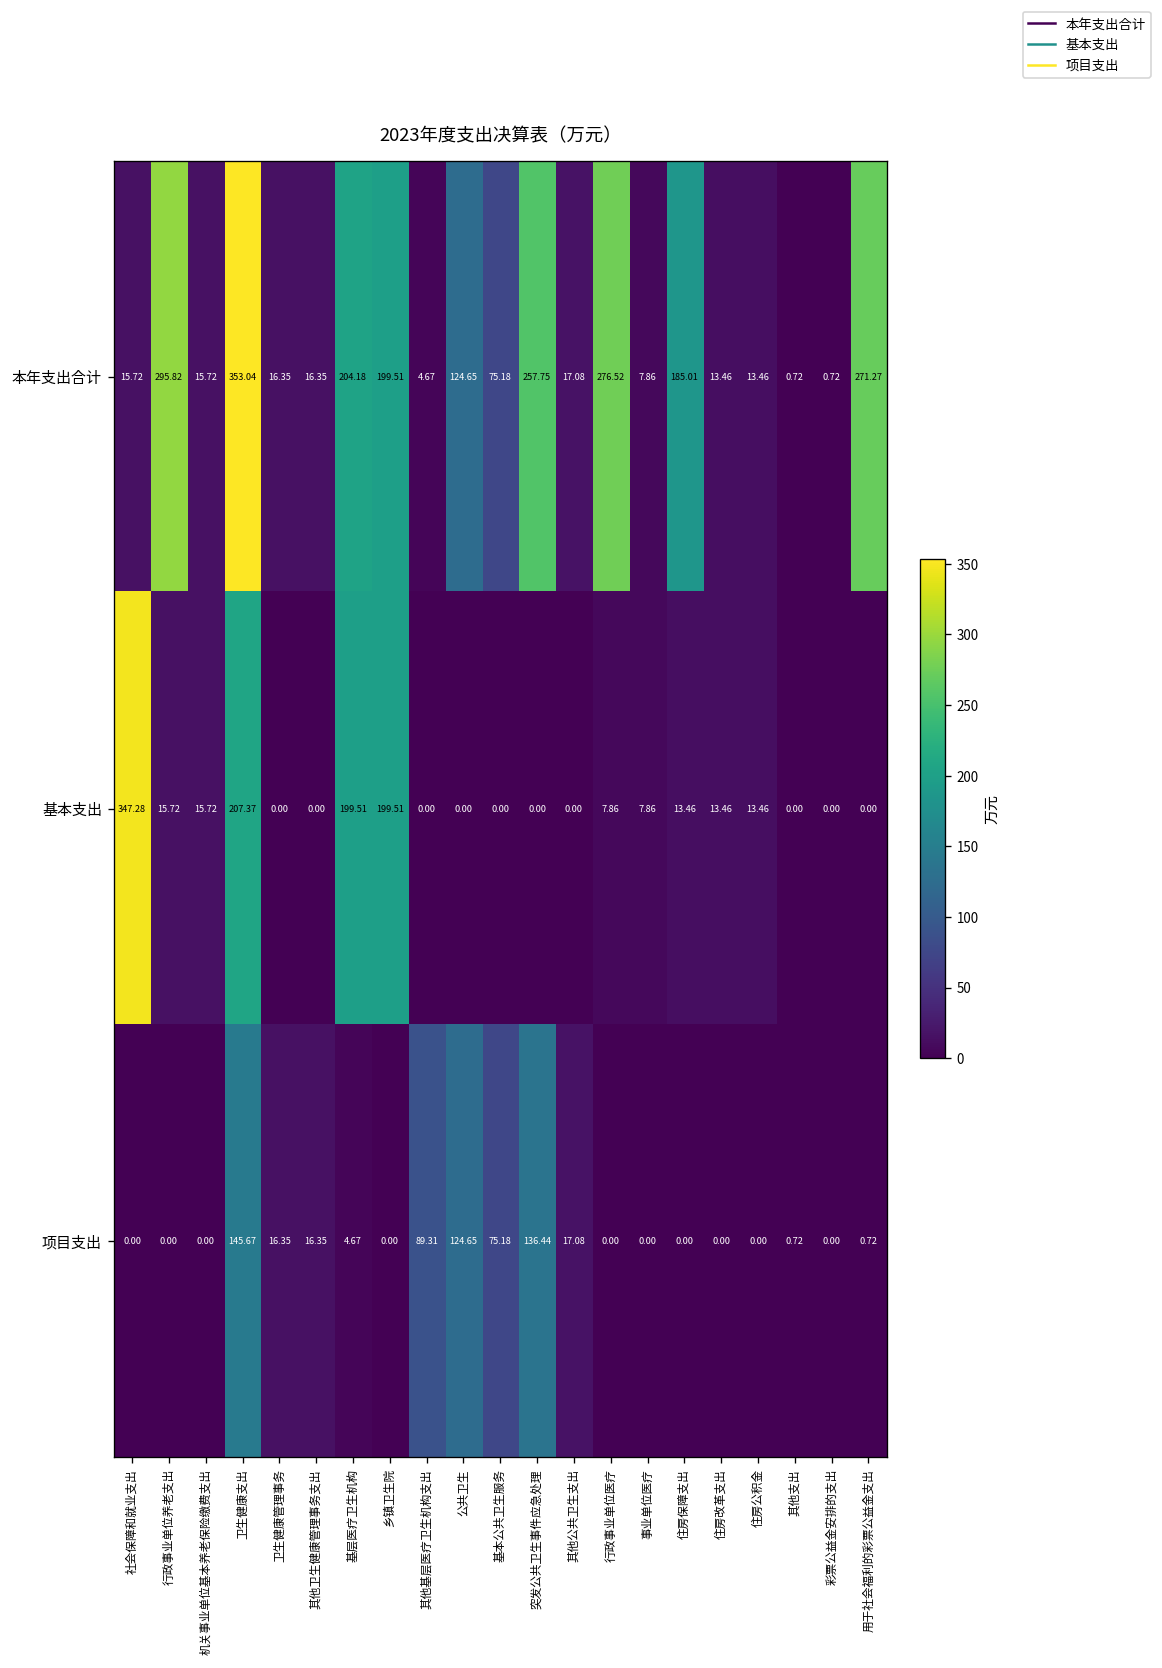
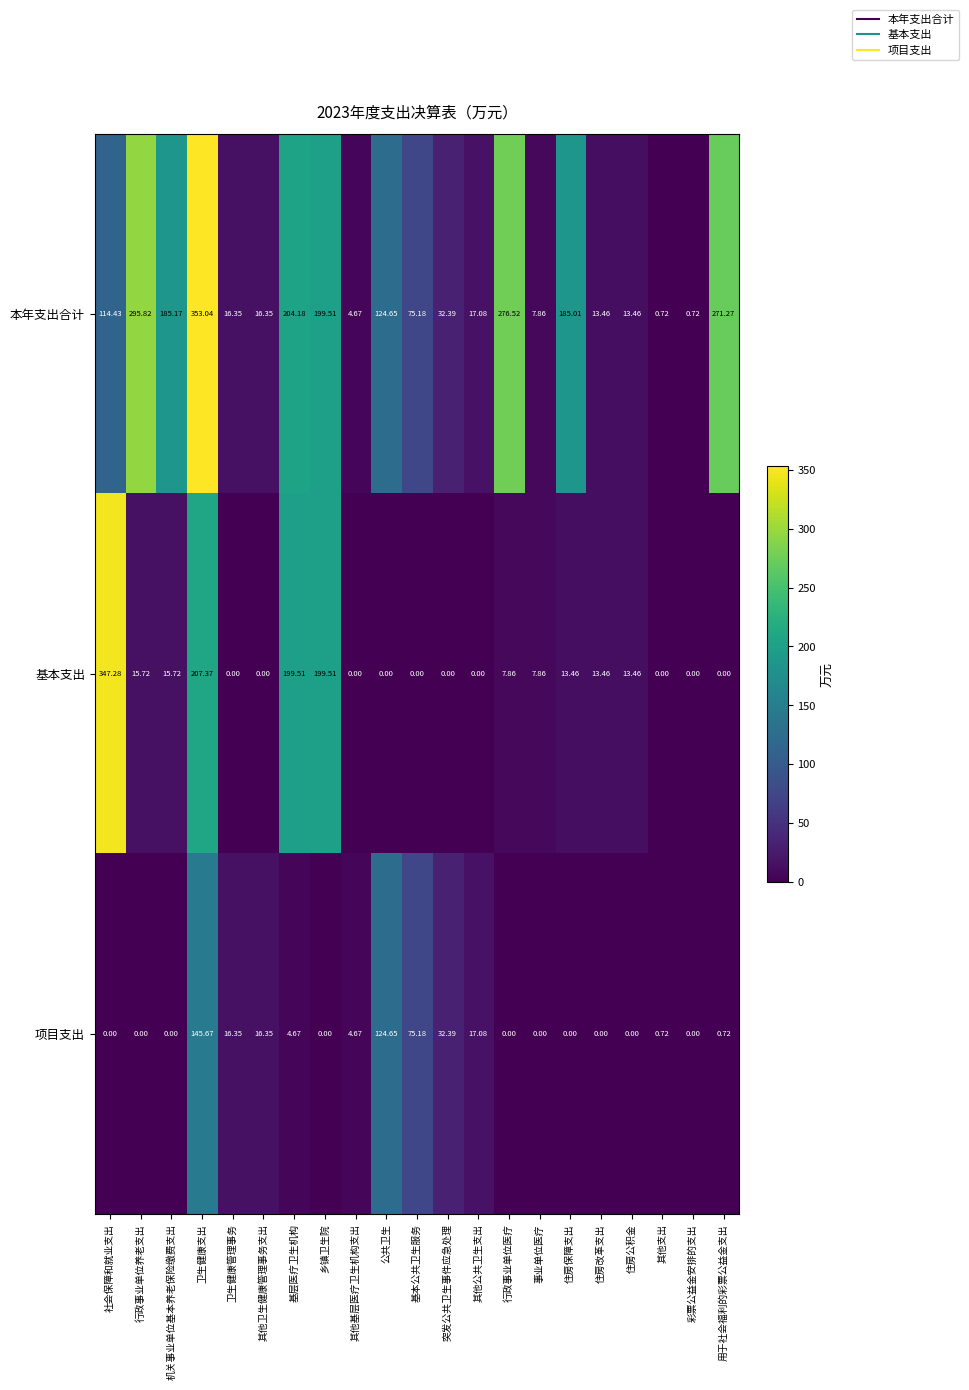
  {
    "本年支出合计": {
-     "社会保障和就业支出": 15.72,
+     "社会保障和就业支出": 114.43,
      "行政事业单位养老支出": 295.82,
-     "机关事业单位基本养老保险缴费支出": 15.72,
+     "机关事业单位基本养老保险缴费支出": 185.17,
      "卫生健康支出": 353.04,
      "卫生健康管理事务": 16.35,
      "其他卫生健康管理事务支出": 16.35,
      "基层医疗卫生机构": 204.18,
      "乡镇卫生院": 199.51,
      "其他基层医疗卫生机构支出": 4.67,
      "公共卫生": 124.65,
      "基本公共卫生服务": 75.18,
-     "突发公共卫生事件应急处理": 257.75,
+     "突发公共卫生事件应急处理": 32.39,
      "其他公共卫生支出": 17.08,
      "行政事业单位医疗": 276.52,
      "事业单位医疗": 7.86,
      "住房保障支出": 185.01,
      "住房改革支出": 13.46,
      "住房公积金": 13.46,
      "其他支出": 0.72,
      "彩票公益金安排的支出": 0.72,
      "用于社会福利的彩票公益金支出": 271.27
    },
    "基本支出": {
      "社会保障和就业支出": 347.28,
      "行政事业单位养老支出": 15.72,
      "机关事业单位基本养老保险缴费支出": 15.72,
      "卫生健康支出": 207.37,
      "卫生健康管理事务": 0.00,
      "其他卫生健康管理事务支出": 0.00,
      "基层医疗卫生机构": 199.51,
      "乡镇卫生院": 199.51,
      "其他基层医疗卫生机构支出": 0.00,
      "公共卫生": 0.00,
      "基本公共卫生服务": 0.00,
      "突发公共卫生事件应急处理": 0.00,
      "其他公共卫生支出": 0.00,
      "行政事业单位医疗": 7.86,
      "事业单位医疗": 7.86,
      "住房保障支出": 13.46,
      "住房改革支出": 13.46,
      "住房公积金": 13.46,
      "其他支出": 0.00,
      "彩票公益金安排的支出": 0.00,
      "用于社会福利的彩票公益金支出": 0.00
    },
    "项目支出": {
      "社会保障和就业支出": 0.00,
      "行政事业单位养老支出": 0.00,
      "机关事业单位基本养老保险缴费支出": 0.00,
      "卫生健康支出": 145.67,
      "卫生健康管理事务": 16.35,
      "其他卫生健康管理事务支出": 16.35,
      "基层医疗卫生机构": 4.67,
      "乡镇卫生院": 0.00,
-     "其他基层医疗卫生机构支出": 89.31,
+     "其他基层医疗卫生机构支出": 4.67,
      "公共卫生": 124.65,
      "基本公共卫生服务": 75.18,
-     "突发公共卫生事件应急处理": 136.44,
+     "突发公共卫生事件应急处理": 32.39,
      "其他公共卫生支出": 17.08,
      "行政事业单位医疗": 0.00,
      "事业单位医疗": 0.00,
      "住房保障支出": 0.00,
      "住房改革支出": 0.00,
      "住房公积金": 0.00,
      "其他支出": 0.72,
      "彩票公益金安排的支出": 0.00,
      "用于社会福利的彩票公益金支出": 0.72
    }
  }
